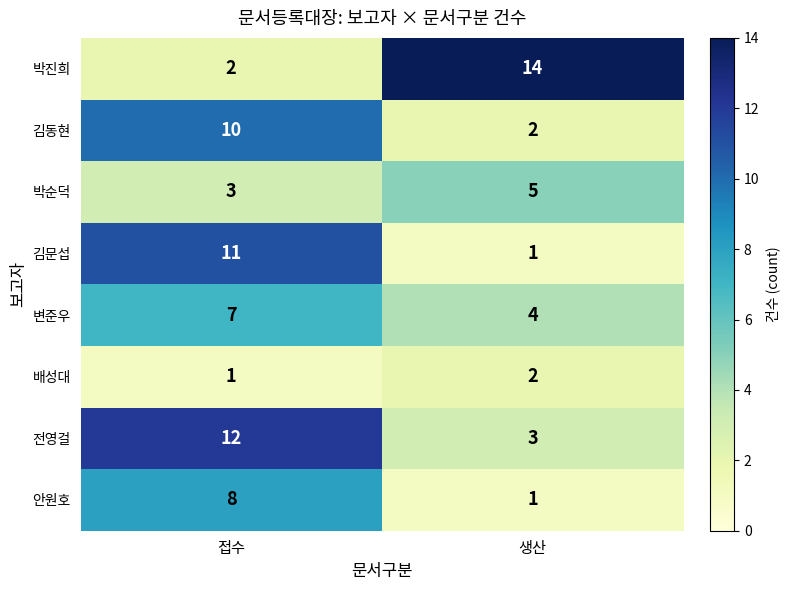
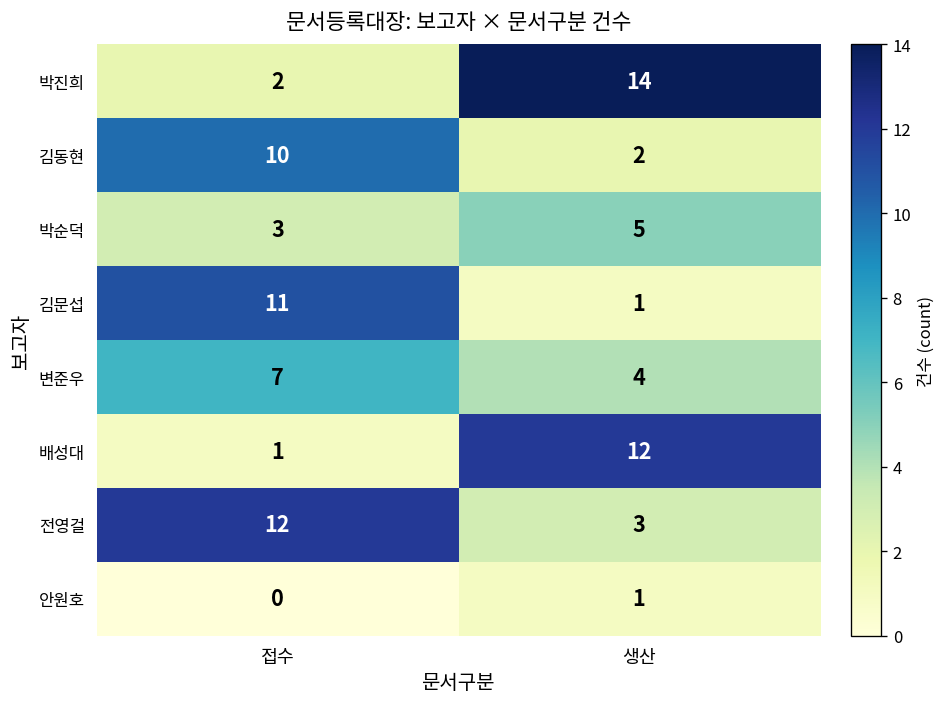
  {
    "박진희": {
      "접수": 2,
      "생산": 14
    },
    "김동현": {
      "접수": 10,
      "생산": 2
    },
    "박순덕": {
      "접수": 3,
      "생산": 5
    },
    "김문섭": {
      "접수": 11,
      "생산": 1
    },
    "변준우": {
      "접수": 7,
      "생산": 4
    },
    "배성대": {
      "접수": 1,
-     "생산": 2
+     "생산": 12
    },
    "전영걸": {
      "접수": 12,
      "생산": 3
    },
    "안원호": {
-     "접수": 8,
+     "접수": 0,
      "생산": 1
    }
  }
